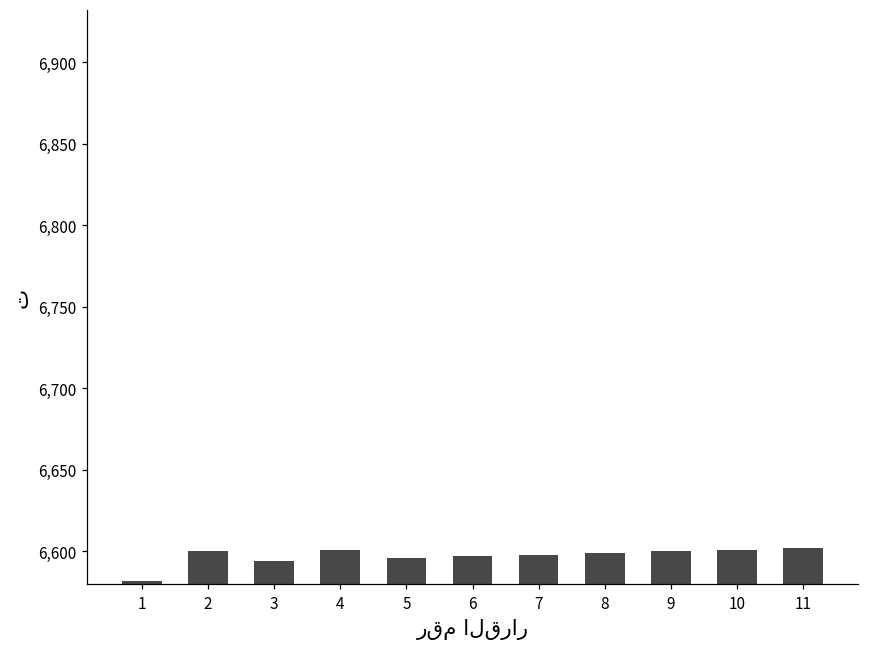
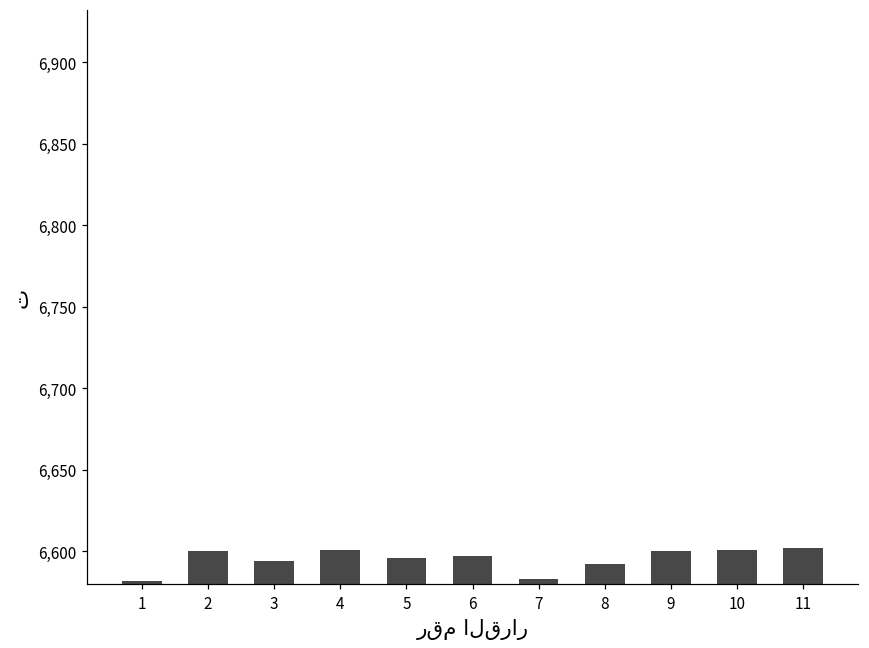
  {
    "1": "6,582",
    "2": "6,600",
    "3": "6,594",
    "4": "6,601",
    "5": "6,596",
    "6": "6,597",
-   "7": "6,598",
-   "8": "6,599",
+   "7": "6,583",
+   "8": "6,592",
    "9": "6,600",
    "10": "6,601",
    "11": "6,602"
  }
